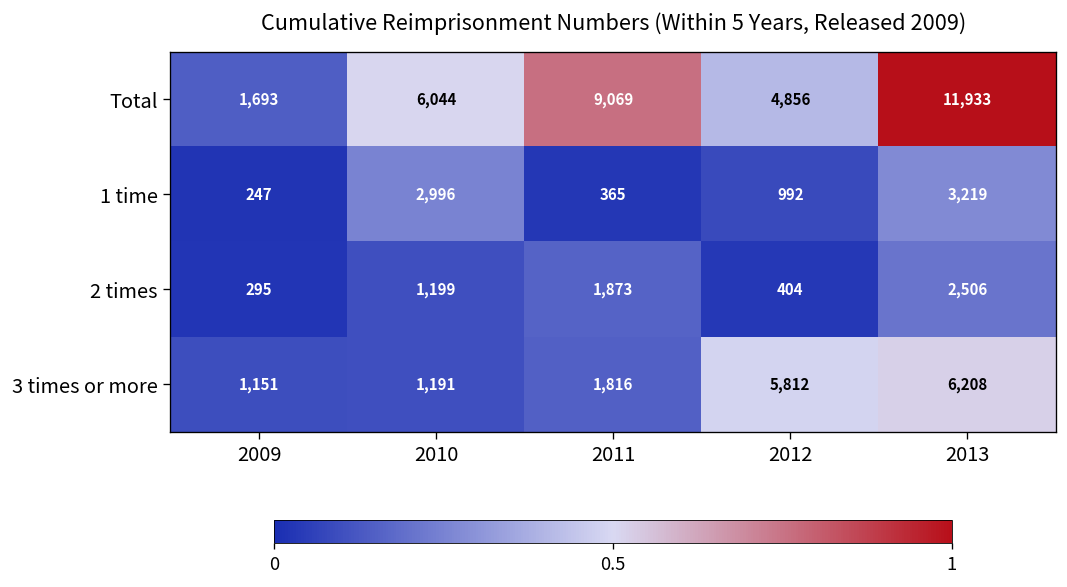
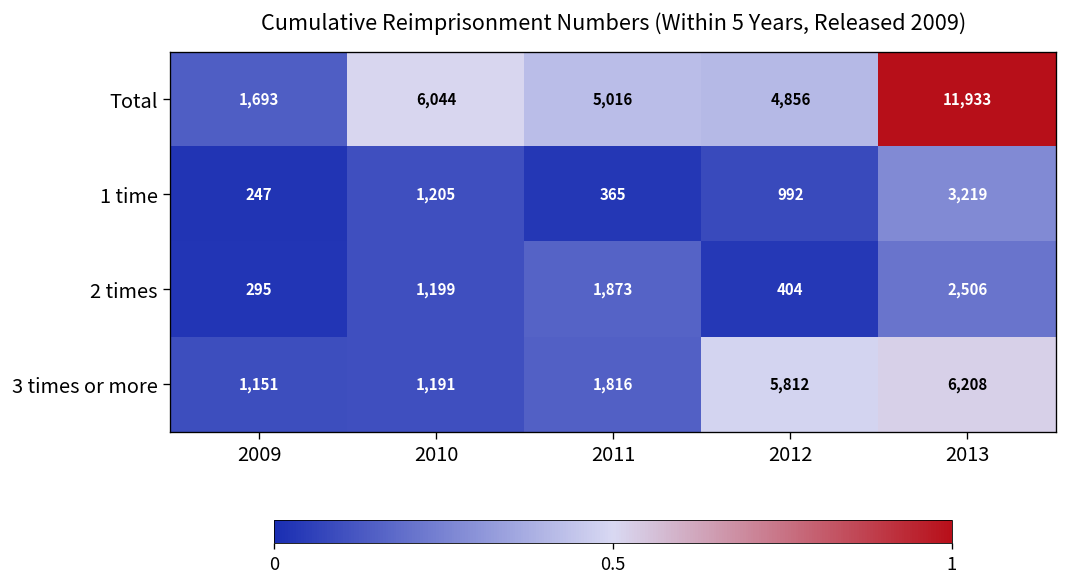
  {
    "Total": {
      "2009": "1,693",
      "2010": "6,044",
-     "2011": "9,069",
+     "2011": "5,016",
      "2012": "4,856",
      "2013": "11,933"
    },
    "1 time": {
      "2009": "247",
-     "2010": "2,996",
+     "2010": "1,205",
      "2011": "365",
      "2012": "992",
      "2013": "3,219"
    },
    "2 times": {
      "2009": "295",
      "2010": "1,199",
      "2011": "1,873",
      "2012": "404",
      "2013": "2,506"
    },
    "3 times or more": {
      "2009": "1,151",
      "2010": "1,191",
      "2011": "1,816",
      "2012": "5,812",
      "2013": "6,208"
    }
  }
